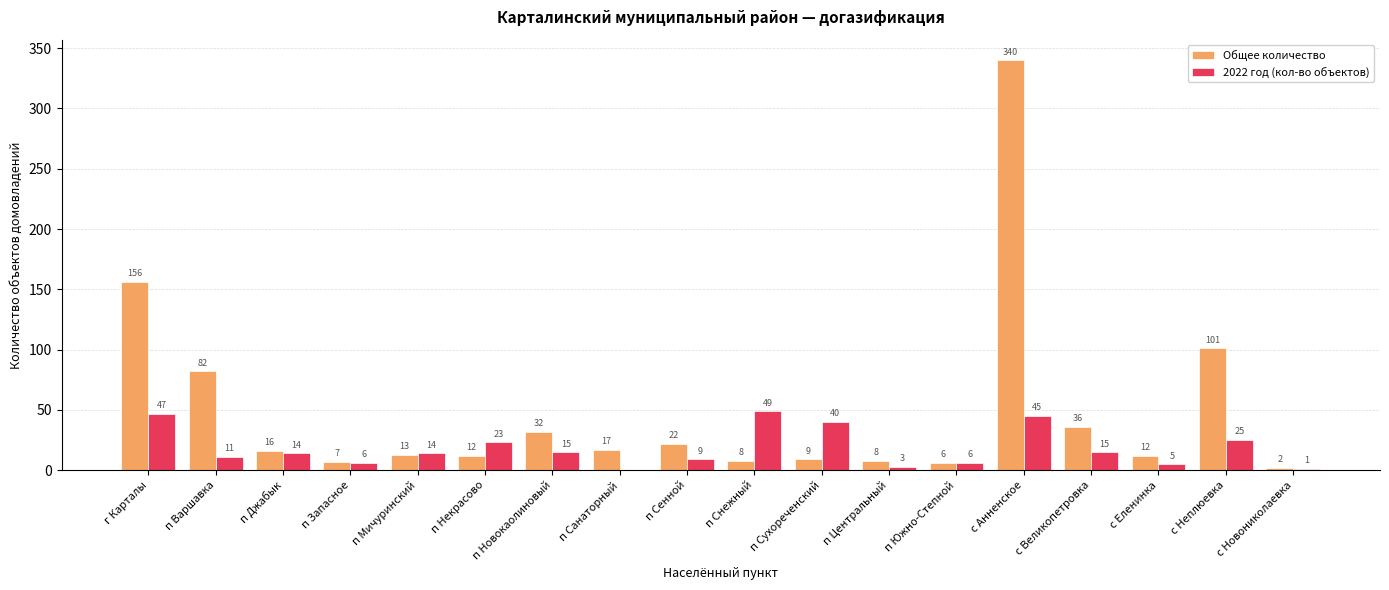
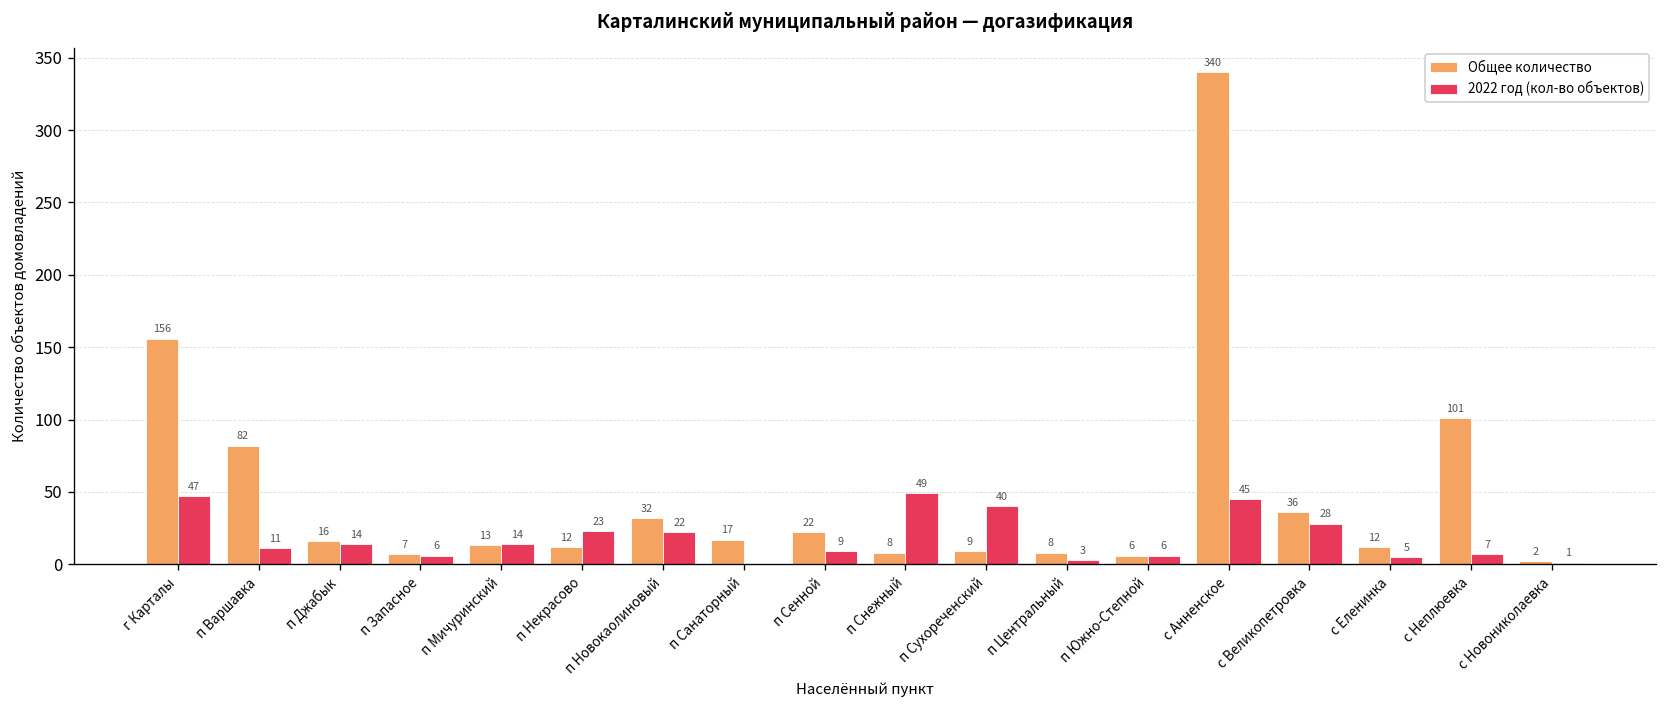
  {
    "Общее количество": {
      "г Карталы": 156,
      "п Варшавка": 82,
      "п Джабык": 16,
      "п Запасное": 7,
      "п Мичуринский": 13,
      "п Некрасово": 12,
      "п Новокаолиновый": 32,
      "п Санаторный": 17,
      "п Сенной": 22,
      "п Снежный": 8,
      "п Сухореченский": 9,
      "п Центральный": 8,
      "п Южно-Степной": 6,
      "с Анненское": 340,
      "с Великопетровка": 36,
      "с Еленинка": 12,
      "с Неплюевка": 101,
      "с Новониколаевка": 2
    },
    "2022 год (кол-во объектов)": {
      "г Карталы": 47,
      "п Варшавка": 11,
      "п Джабык": 14,
      "п Запасное": 6,
      "п Мичуринский": 14,
      "п Некрасово": 23,
-     "п Новокаолиновый": 15,
+     "п Новокаолиновый": 22,
      "п Сенной": 9,
      "п Снежный": 49,
      "п Сухореченский": 40,
      "п Центральный": 3,
      "п Южно-Степной": 6,
      "с Анненское": 45,
-     "с Великопетровка": 15,
+     "с Великопетровка": 28,
      "с Еленинка": 5,
-     "с Неплюевка": 25,
+     "с Неплюевка": 7,
      "с Новониколаевка": 1
    }
  }
